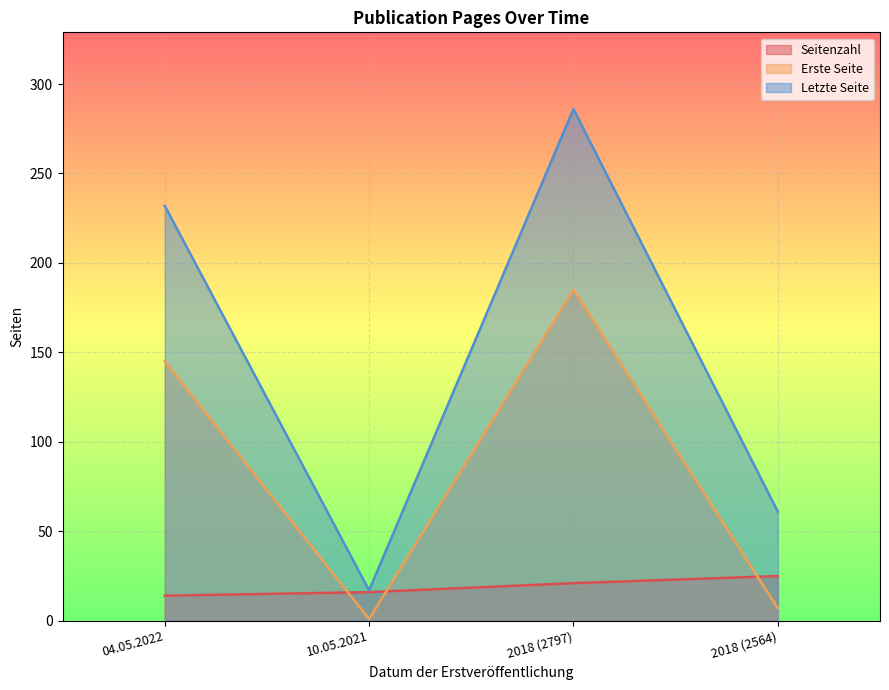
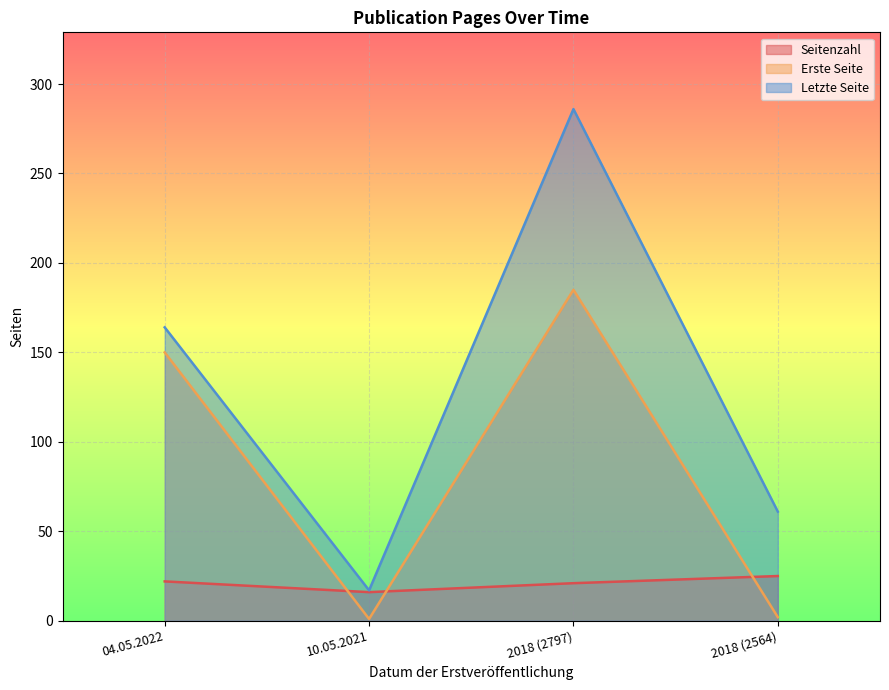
  {
    "Seitenzahl": {
-     "04.05.2022": 14,
+     "04.05.2022": 22,
      "2018 (2797)": 21,
      "2018 (2564)": 25
    },
    "Erste Seite": {
-     "04.05.2022": 145,
+     "04.05.2022": 150,
      "10.05.2021": 1,
      "2018 (2797)": 185,
-     "2018 (2564)": 7
+     "2018 (2564)": 2
    },
    "Letzte Seite": {
-     "04.05.2022": 232,
+     "04.05.2022": 164,
      "2018 (2797)": 286,
      "2018 (2564)": 61
    }
  }
